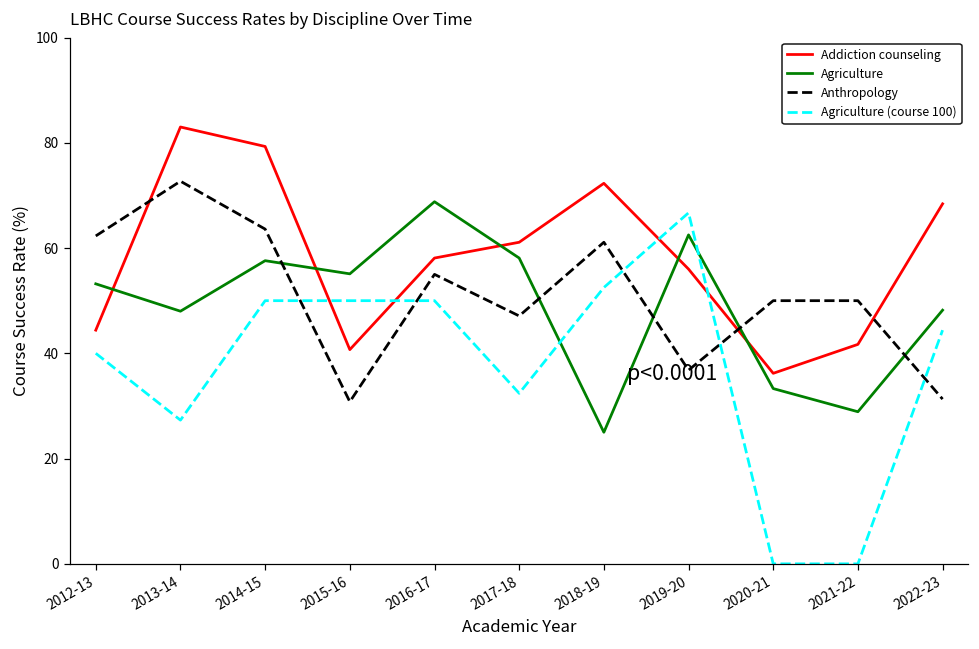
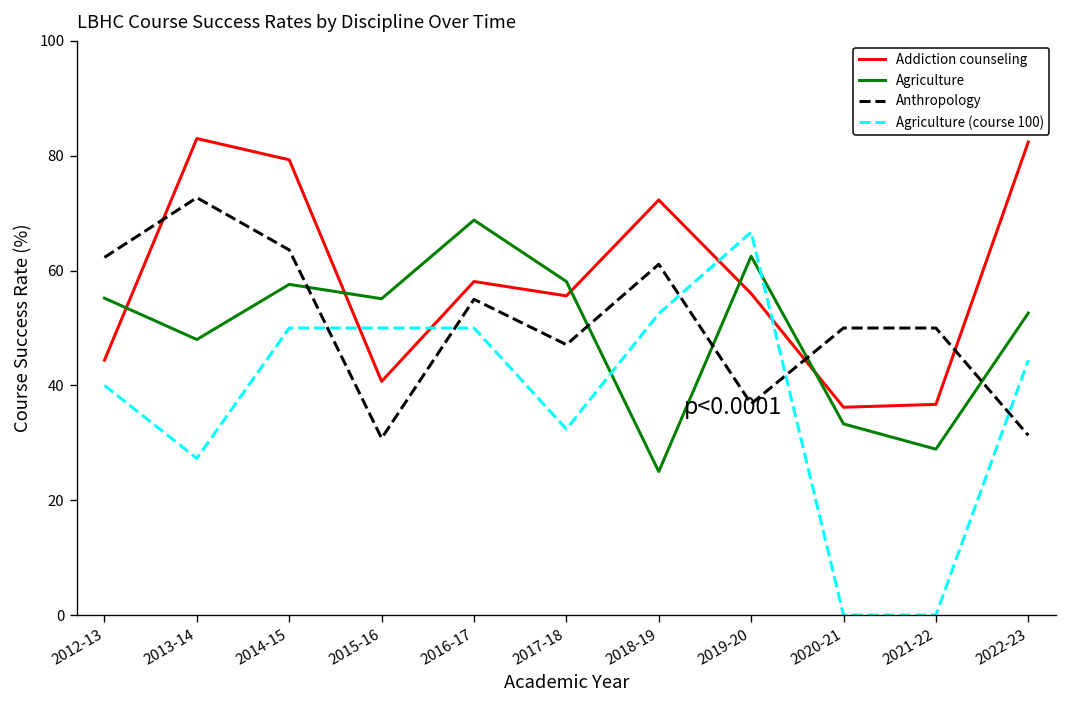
  {
    "Addiction counseling": {
      "2012-13": 44,
      "2013-14": 83,
      "2014-15": 79,
      "2015-16": 41,
      "2016-17": 58,
-     "2017-18": 61,
+     "2017-18": 56,
      "2018-19": 72,
      "2019-20": 56,
      "2020-21": 36,
-     "2021-22": 42,
-     "2022-23": 68
+     "2021-22": 37,
+     "2022-23": 82
    },
    "Agriculture": {
-     "2012-13": 53,
+     "2012-13": 55,
      "2013-14": 48,
      "2014-15": 58,
      "2015-16": 55,
      "2016-17": 69,
      "2017-18": 58,
      "2018-19": 25,
      "2019-20": 63,
      "2020-21": 33,
      "2021-22": 29,
-     "2022-23": 48
+     "2022-23": 53
    },
    "Anthropology": {
      "2012-13": 62,
      "2013-14": 73,
      "2014-15": 64,
      "2015-16": 31,
      "2016-17": 55,
      "2017-18": 47,
      "2018-19": 61,
      "2020-21": 50,
      "2021-22": 50,
      "2022-23": 31
    },
    "Agriculture (course 100)": {
      "2012-13": 40,
      "2013-14": 27,
      "2014-15": 50,
      "2015-16": 50,
      "2016-17": 50,
      "2017-18": 32,
      "2018-19": 53,
      "2019-20": 67,
      "2020-21": 0,
      "2021-22": 0,
      "2022-23": 44
    }
  }
